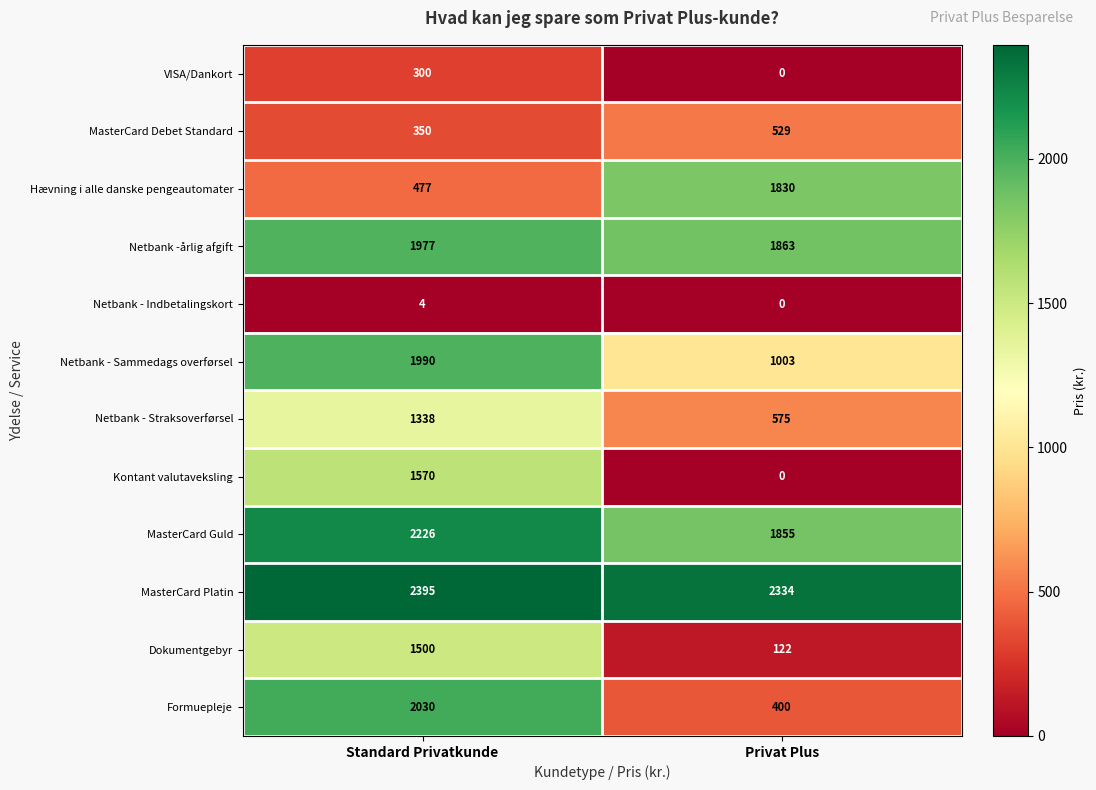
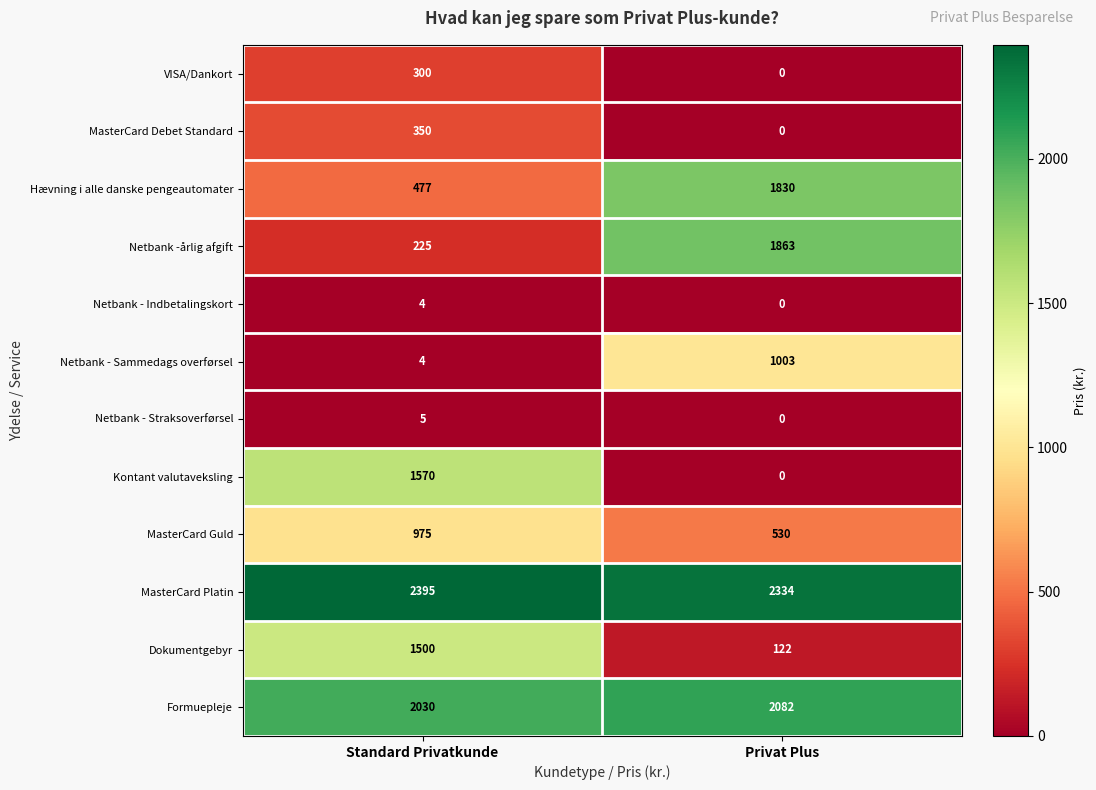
  {
    "VISA/Dankort": {
      "Standard Privatkunde": 300,
      "Privat Plus": 0
    },
    "MasterCard Debet Standard": {
      "Standard Privatkunde": 350,
-     "Privat Plus": 529
+     "Privat Plus": 0
    },
    "Hævning i alle danske pengeautomater": {
      "Standard Privatkunde": 477,
      "Privat Plus": 1830
    },
    "Netbank -årlig afgift": {
-     "Standard Privatkunde": 1977,
+     "Standard Privatkunde": 225,
      "Privat Plus": 1863
    },
    "Netbank - Indbetalingskort": {
      "Standard Privatkunde": 4,
      "Privat Plus": 0
    },
    "Netbank - Sammedags overførsel": {
-     "Standard Privatkunde": 1990,
+     "Standard Privatkunde": 4,
      "Privat Plus": 1003
    },
    "Netbank - Straksoverførsel": {
-     "Standard Privatkunde": 1338,
-     "Privat Plus": 575
+     "Standard Privatkunde": 5,
+     "Privat Plus": 0
    },
    "Kontant valutaveksling": {
      "Standard Privatkunde": 1570,
      "Privat Plus": 0
    },
    "MasterCard Guld": {
-     "Standard Privatkunde": 2226,
-     "Privat Plus": 1855
+     "Standard Privatkunde": 975,
+     "Privat Plus": 530
    },
    "MasterCard Platin": {
      "Standard Privatkunde": 2395,
      "Privat Plus": 2334
    },
    "Dokumentgebyr": {
      "Standard Privatkunde": 1500,
      "Privat Plus": 122
    },
    "Formuepleje": {
      "Standard Privatkunde": 2030,
-     "Privat Plus": 400
+     "Privat Plus": 2082
    }
  }
